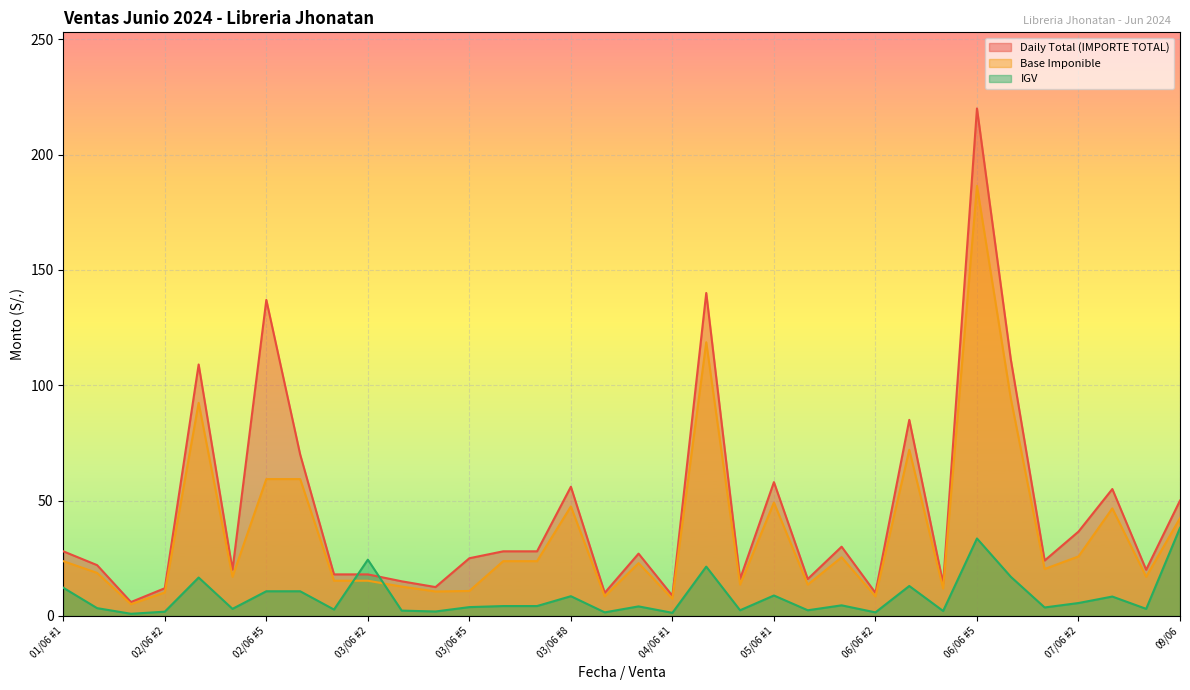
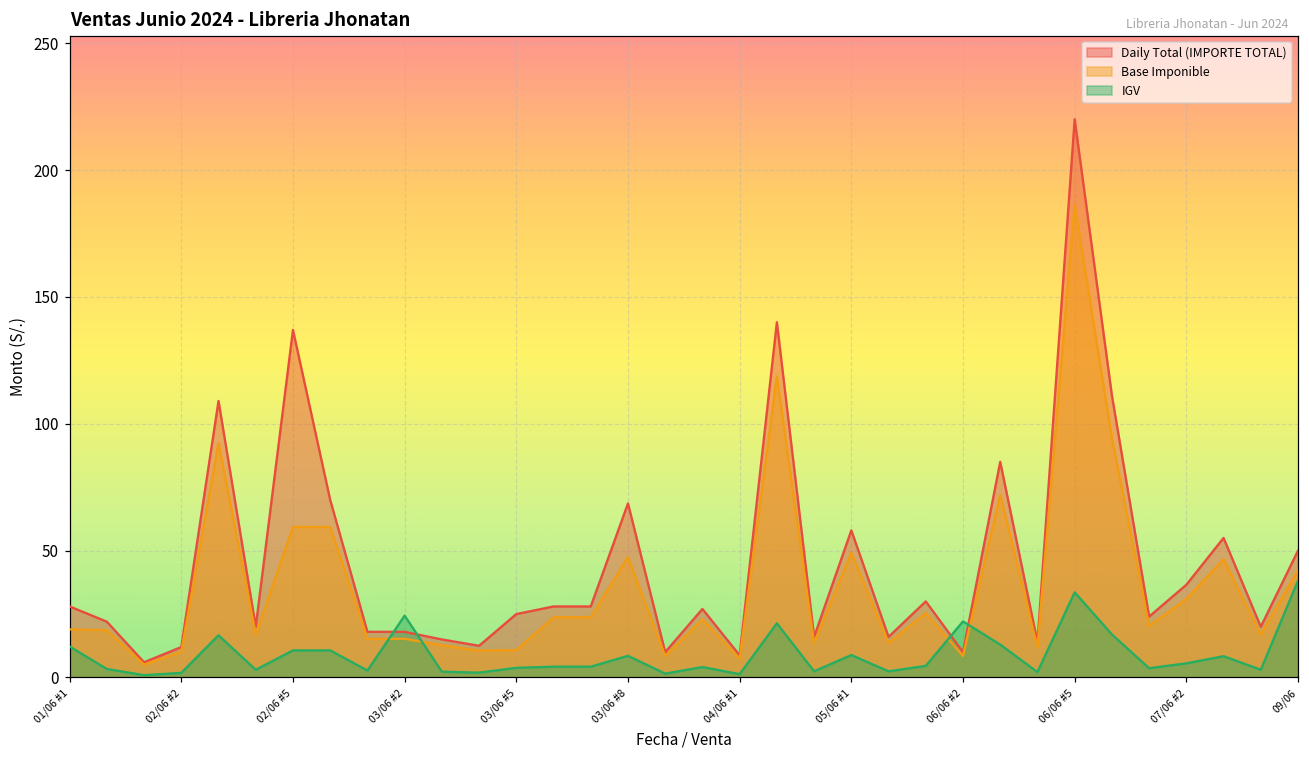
  {
    "Daily Total (IMPORTE TOTAL)": {
      "01/06 #1": 28,
      "02/06 #2": 12,
      "02/06 #5": 137,
      "03/06 #2": 18,
      "03/06 #5": 25,
-     "03/06 #8": 56,
+     "03/06 #8": 69,
      "04/06 #1": 9,
      "05/06 #1": 58,
      "06/06 #2": 10,
      "06/06 #5": 220,
      "07/06 #2": 37,
      "09/06": 50
    },
    "Base Imponible": {
-     "01/06 #1": 24,
+     "01/06 #1": 19,
      "02/06 #2": 10,
      "02/06 #5": 59,
      "03/06 #2": 15,
      "03/06 #5": 11,
      "03/06 #8": 47,
      "04/06 #1": 7,
      "05/06 #1": 49,
      "06/06 #2": 8,
      "06/06 #5": 186,
-     "07/06 #2": 26,
+     "07/06 #2": 31,
      "09/06": 42
    },
    "IGV": {
      "01/06 #1": 12,
      "02/06 #2": 2,
      "02/06 #5": 11,
      "03/06 #2": 24,
      "03/06 #5": 4,
      "03/06 #8": 9,
      "04/06 #1": 1,
      "05/06 #1": 9,
-     "06/06 #2": 2,
+     "06/06 #2": 22,
      "06/06 #5": 34,
      "07/06 #2": 6,
      "09/06": 38
    }
  }
